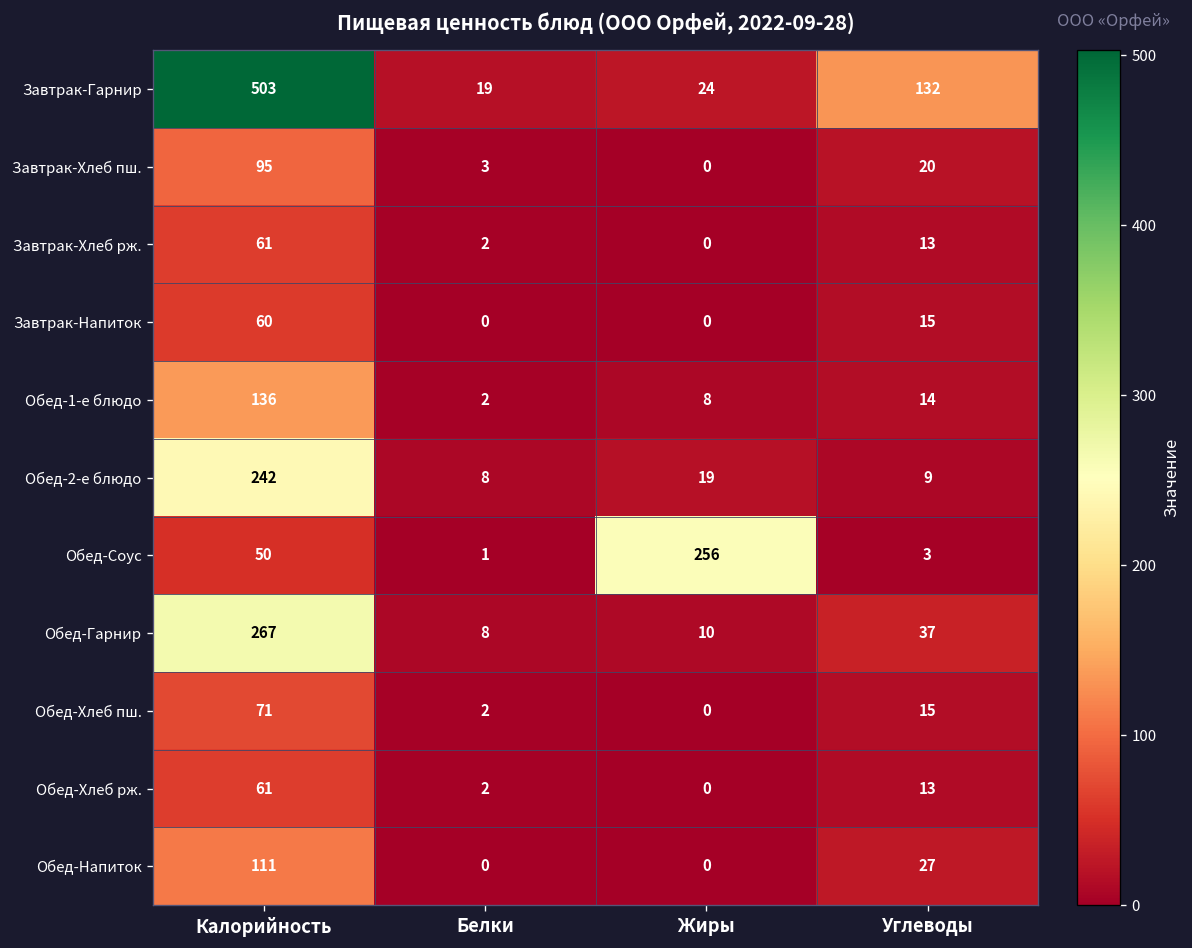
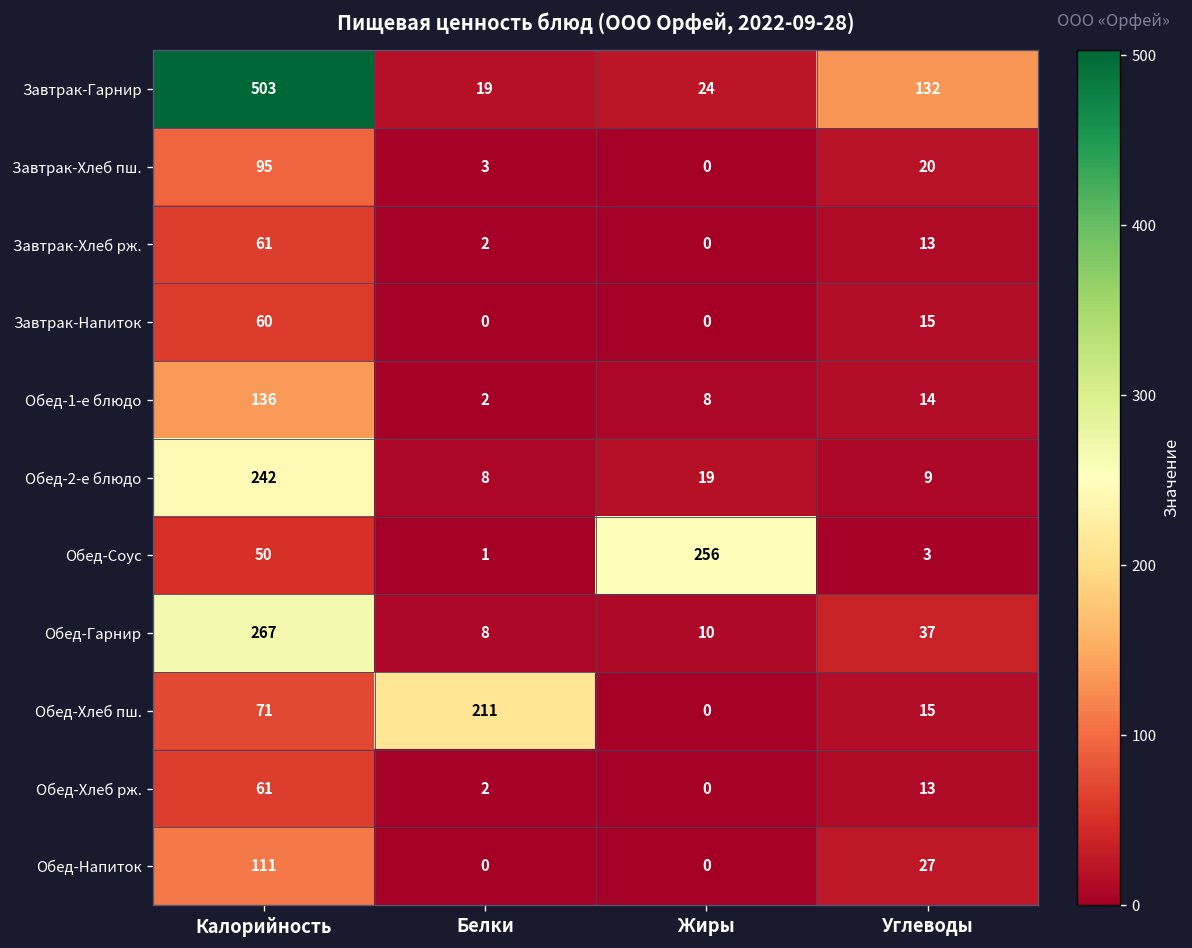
  {
    "Завтрак-Гарнир": {
      "Калорийность": 503,
      "Белки": 19,
      "Жиры": 24,
      "Углеводы": 132
    },
    "Завтрак-Хлеб пш.": {
      "Калорийность": 95,
      "Белки": 3,
      "Жиры": 0,
      "Углеводы": 20
    },
    "Завтрак-Хлеб рж.": {
      "Калорийность": 61,
      "Белки": 2,
      "Жиры": 0,
      "Углеводы": 13
    },
    "Завтрак-Напиток": {
      "Калорийность": 60,
      "Белки": 0,
      "Жиры": 0,
      "Углеводы": 15
    },
    "Обед-1-е блюдо": {
      "Калорийность": 136,
      "Белки": 2,
      "Жиры": 8,
      "Углеводы": 14
    },
    "Обед-2-е блюдо": {
      "Калорийность": 242,
      "Белки": 8,
      "Жиры": 19,
      "Углеводы": 9
    },
    "Обед-Соус": {
      "Калорийность": 50,
      "Белки": 1,
      "Жиры": 256,
      "Углеводы": 3
    },
    "Обед-Гарнир": {
      "Калорийность": 267,
      "Белки": 8,
      "Жиры": 10,
      "Углеводы": 37
    },
    "Обед-Хлеб пш.": {
      "Калорийность": 71,
-     "Белки": 2,
+     "Белки": 211,
      "Жиры": 0,
      "Углеводы": 15
    },
    "Обед-Хлеб рж.": {
      "Калорийность": 61,
      "Белки": 2,
      "Жиры": 0,
      "Углеводы": 13
    },
    "Обед-Напиток": {
      "Калорийность": 111,
      "Белки": 0,
      "Жиры": 0,
      "Углеводы": 27
    }
  }
